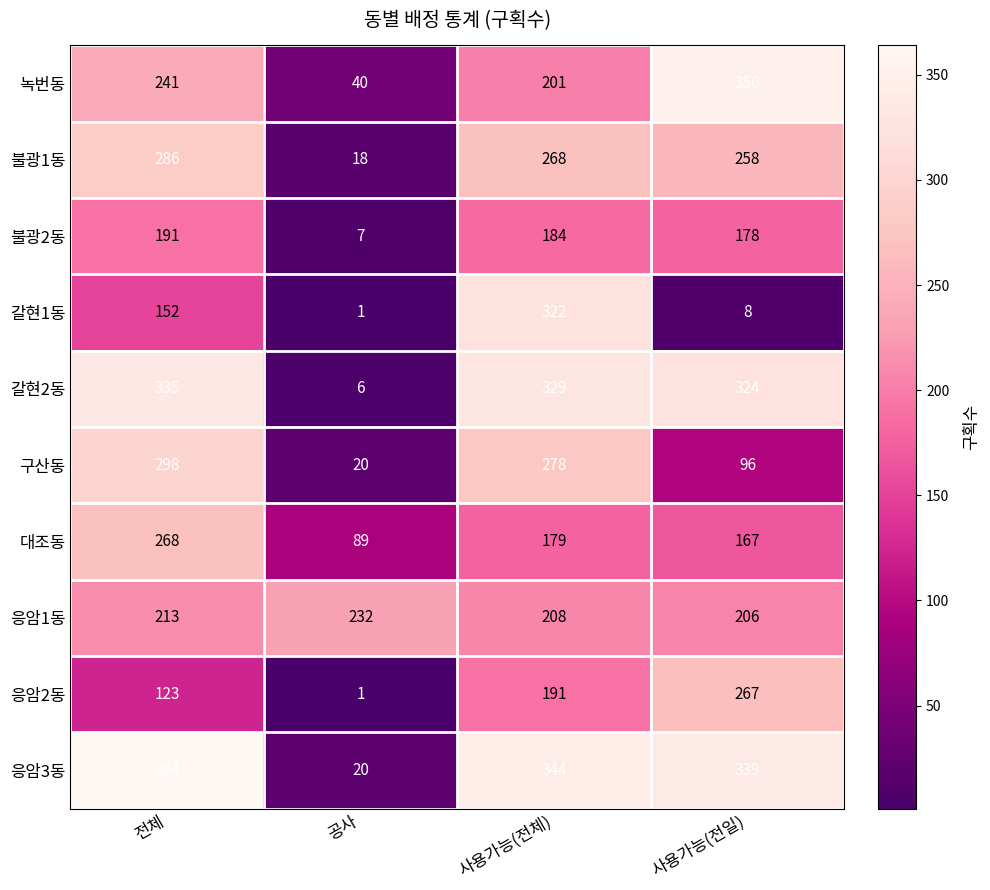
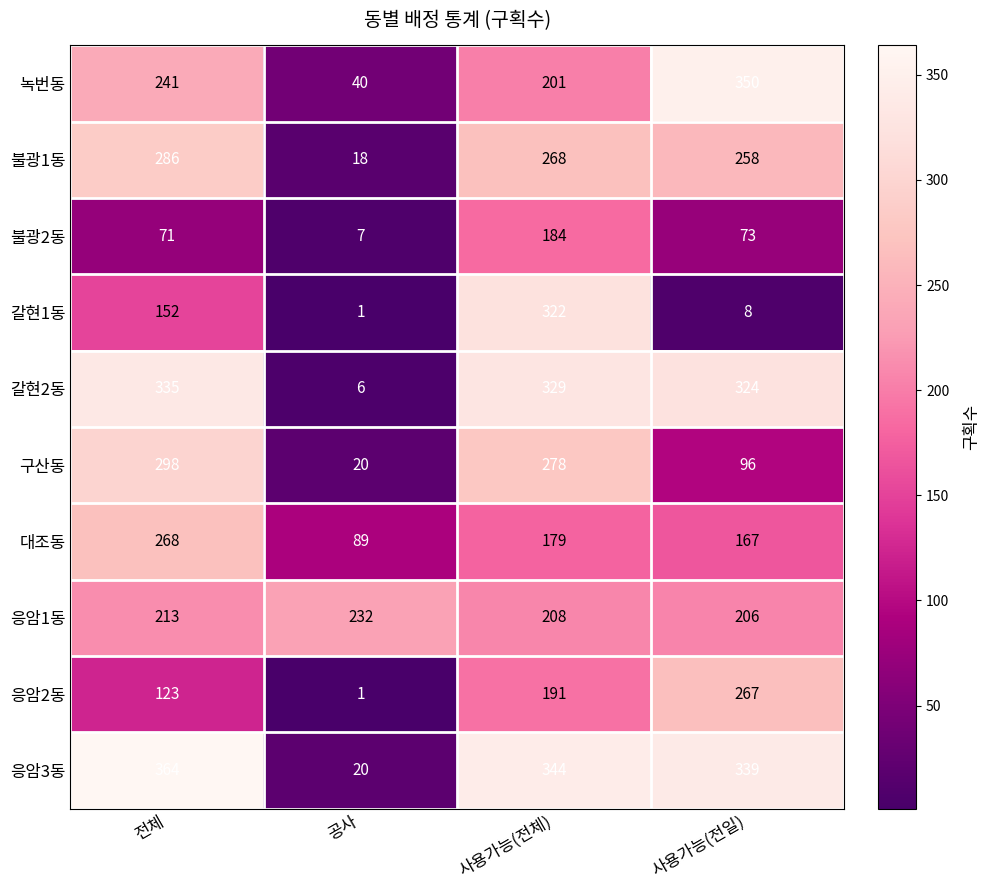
  {
    "녹번동": {
      "전체": 241,
      "공사": 40,
      "사용가능(전체)": 201
    },
    "불광1동": {
      "전체": 286,
      "공사": 18,
      "사용가능(전체)": 268,
      "사용가능(전일)": 258
    },
    "불광2동": {
-     "전체": 191,
+     "전체": 71,
      "공사": 7,
      "사용가능(전체)": 184,
-     "사용가능(전일)": 178
+     "사용가능(전일)": 73
    },
    "갈현1동": {
      "전체": 152,
      "공사": 1,
      "사용가능(전일)": 8
    },
    "갈현2동": {
      "공사": 6
    },
    "구산동": {
      "공사": 20,
      "사용가능(전체)": 278,
      "사용가능(전일)": 96
    },
    "대조동": {
      "전체": 268,
      "공사": 89,
      "사용가능(전체)": 179,
      "사용가능(전일)": 167
    },
    "응암1동": {
      "전체": 213,
      "공사": 232,
      "사용가능(전체)": 208,
      "사용가능(전일)": 206
    },
    "응암2동": {
      "전체": 123,
      "공사": 1,
      "사용가능(전체)": 191,
      "사용가능(전일)": 267
    },
    "응암3동": {
      "공사": 20
    }
  }
